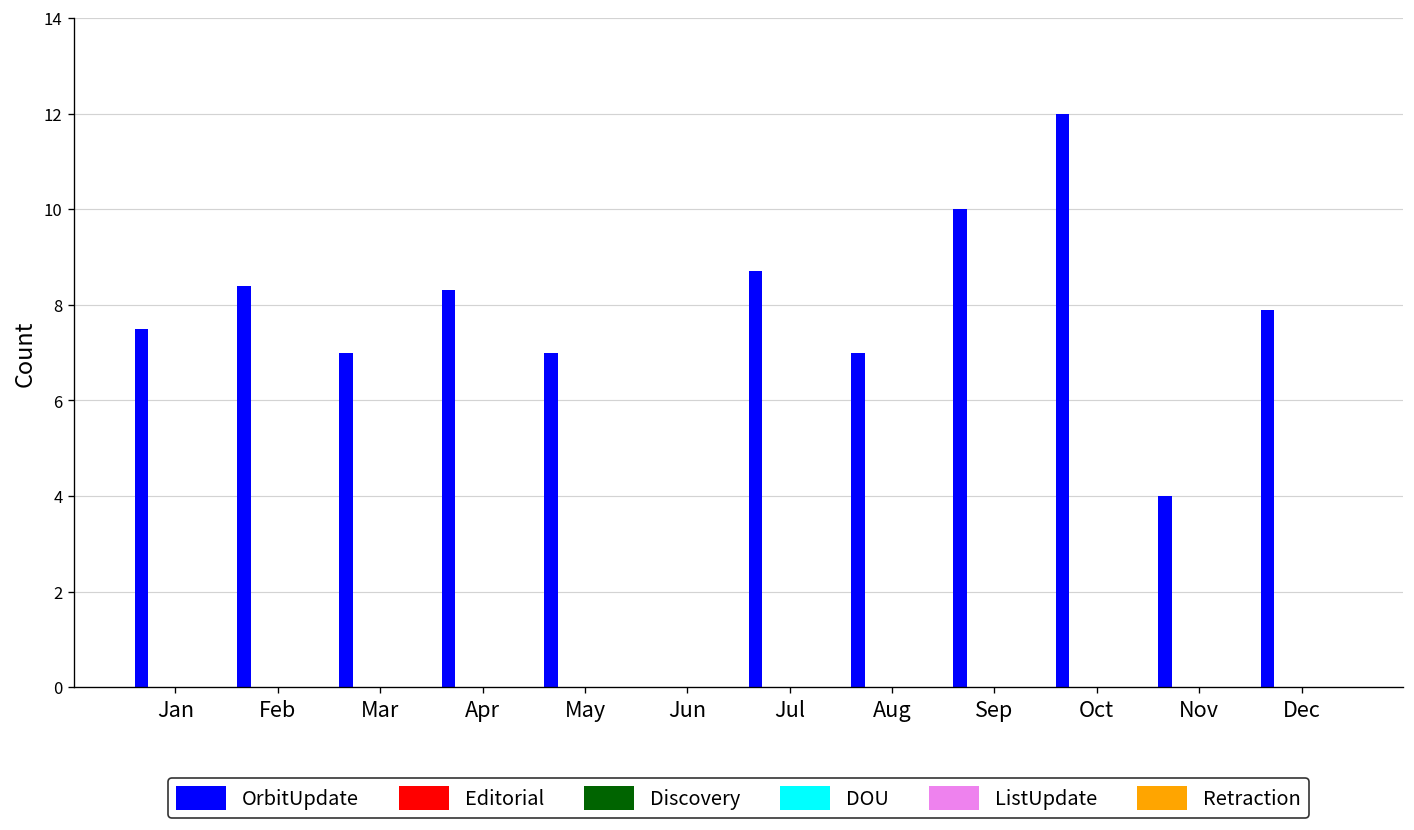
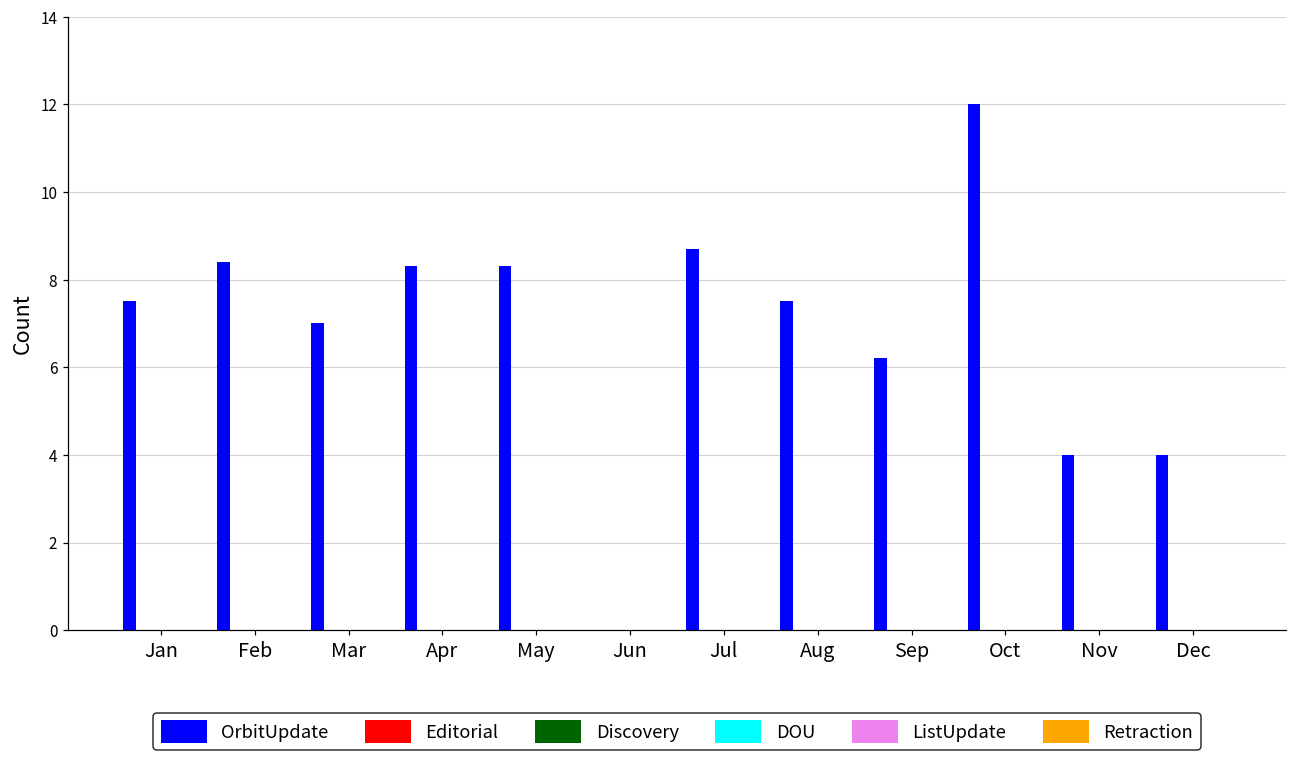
  {
    "OrbitUpdate": {
      "Jan": 7.5,
      "Feb": 8.4,
      "Mar": 7.0,
      "Apr": 8.3,
-     "May": 7.0,
+     "May": 8.3,
      "Jun": 0.0,
      "Jul": 8.7,
-     "Aug": 7.0,
-     "Sep": 10.0,
+     "Aug": 7.5,
+     "Sep": 6.2,
      "Oct": 12.0,
      "Nov": 4.0,
-     "Dec": 7.9
+     "Dec": 4.0
    },
    "Editorial": {
      "Jan": 0.0,
      "Feb": 0.0,
      "Mar": 0.0,
      "Apr": 0.0,
      "May": 0.0,
      "Jun": 0.0,
      "Jul": 0.0,
      "Aug": 0.0,
      "Sep": 0.0,
      "Oct": 0.0,
      "Nov": 0.0,
      "Dec": 0.0
    },
    "Discovery": {
      "Jan": 0.0,
      "Feb": 0.0,
      "Mar": 0.0,
      "Apr": 0.0,
      "May": 0.0,
      "Jun": 0.0,
      "Jul": 0.0,
      "Aug": 0.0,
      "Sep": 0.0,
      "Oct": 0.0,
      "Nov": 0.0,
      "Dec": 0.0
    },
    "DOU": {
      "Jan": 0.0,
      "Feb": 0.0,
      "Mar": 0.0,
      "Apr": 0.0,
      "May": 0.0,
      "Jun": 0.0,
      "Jul": 0.0,
      "Aug": 0.0,
      "Sep": 0.0,
      "Oct": 0.0,
      "Nov": 0.0,
      "Dec": 0.0
    },
    "ListUpdate": {
      "Jan": 0.0,
      "Feb": 0.0,
      "Mar": 0.0,
      "Apr": 0.0,
      "May": 0.0,
      "Jun": 0.0,
      "Jul": 0.0,
      "Aug": 0.0,
      "Sep": 0.0,
      "Oct": 0.0,
      "Nov": 0.0,
      "Dec": 0.0
    },
    "Retraction": {
      "Jan": 0.0,
      "Feb": 0.0,
      "Mar": 0.0,
      "Apr": 0.0,
      "May": 0.0,
      "Jun": 0.0,
      "Jul": 0.0,
      "Aug": 0.0,
      "Sep": 0.0,
      "Oct": 0.0,
      "Nov": 0.0,
      "Dec": 0.0
    }
  }
